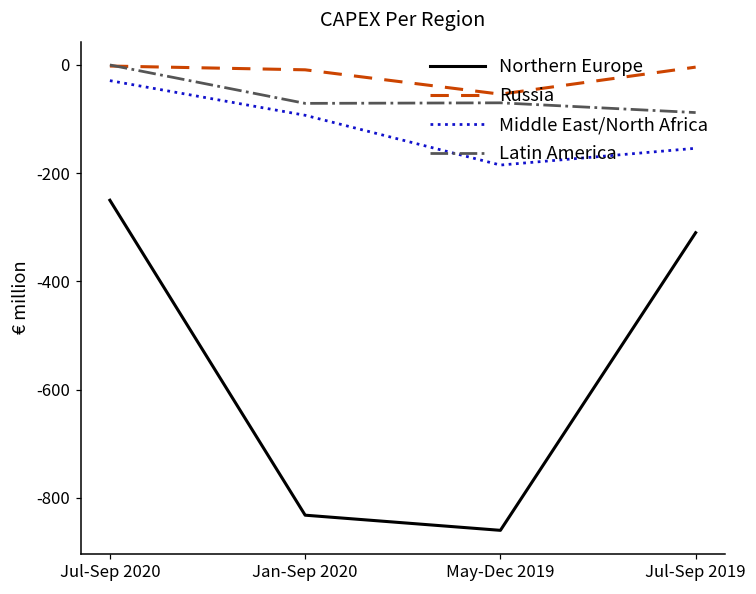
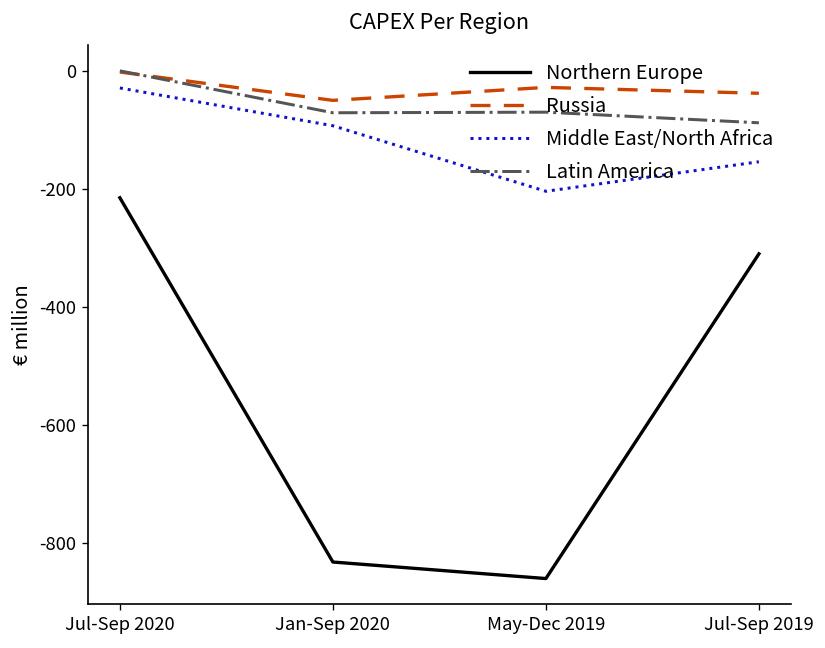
  {
    "Northern Europe": {
-     "Jul-Sep 2020": -250,
+     "Jul-Sep 2020": -220,
      "Jan-Sep 2020": -830,
      "May-Dec 2019": -860,
      "Jul-Sep 2019": -310
    },
    "Russia": {
-     "Jan-Sep 2020": -10,
-     "May-Dec 2019": -50,
-     "Jul-Sep 2019": 0
+     "Jan-Sep 2020": -50,
+     "May-Dec 2019": -30,
+     "Jul-Sep 2019": -40
    },
    "Middle East/North Africa": {
      "Jul-Sep 2020": -30,
      "Jan-Sep 2020": -90,
-     "May-Dec 2019": -190,
+     "May-Dec 2019": -200,
      "Jul-Sep 2019": -150
    },
    "Latin America": {
      "Jan-Sep 2020": -70,
      "May-Dec 2019": -70,
      "Jul-Sep 2019": -90
    }
  }
